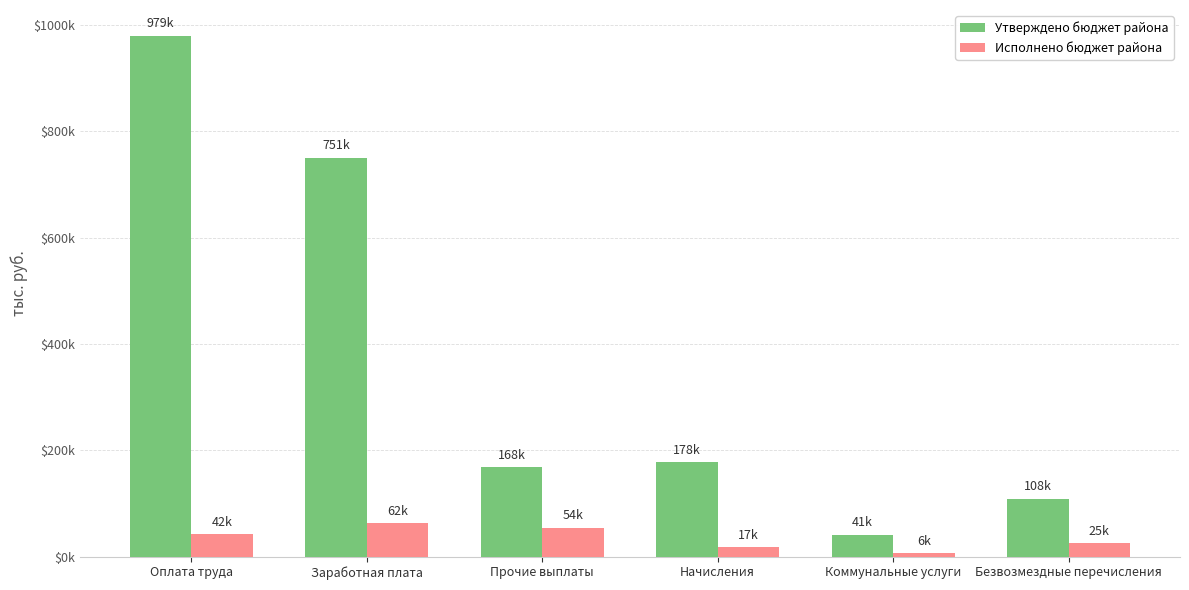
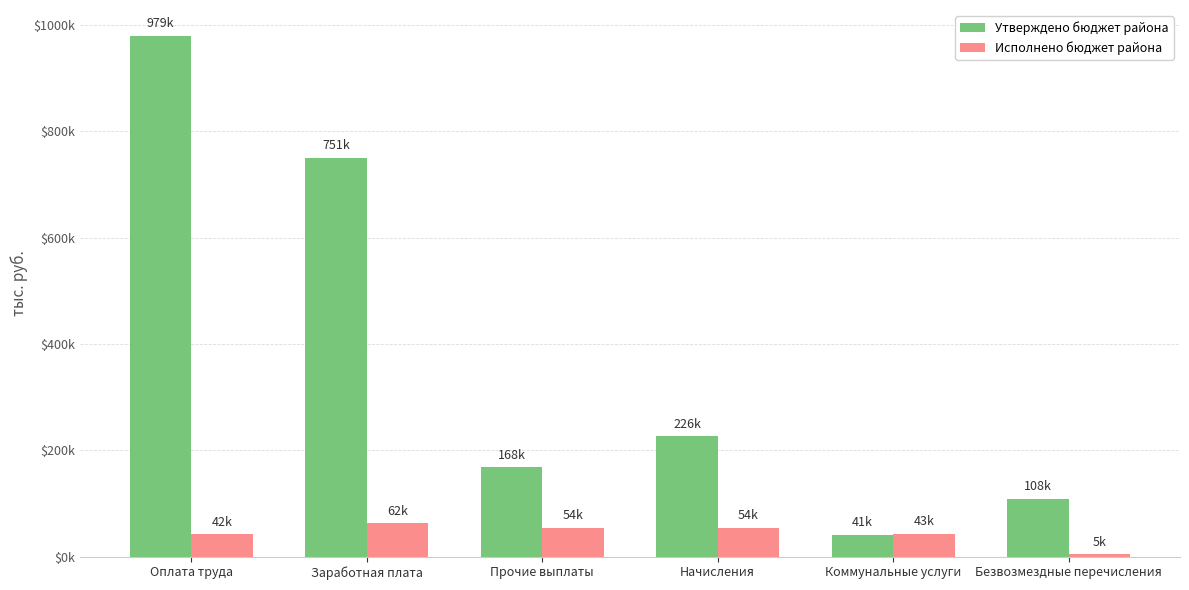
  {
    "Утверждено бюджет района": {
      "Оплата труда": "979k",
      "Заработная плата": "751k",
      "Прочие выплаты": "168k",
-     "Начисления": "178k",
+     "Начисления": "226k",
      "Коммунальные услуги": "41k",
      "Безвозмездные перечисления": "108k"
    },
    "Исполнено бюджет района": {
      "Оплата труда": "42k",
      "Заработная плата": "62k",
      "Прочие выплаты": "54k",
-     "Начисления": "17k",
-     "Коммунальные услуги": "6k",
-     "Безвозмездные перечисления": "25k"
+     "Начисления": "54k",
+     "Коммунальные услуги": "43k",
+     "Безвозмездные перечисления": "5k"
    }
  }
